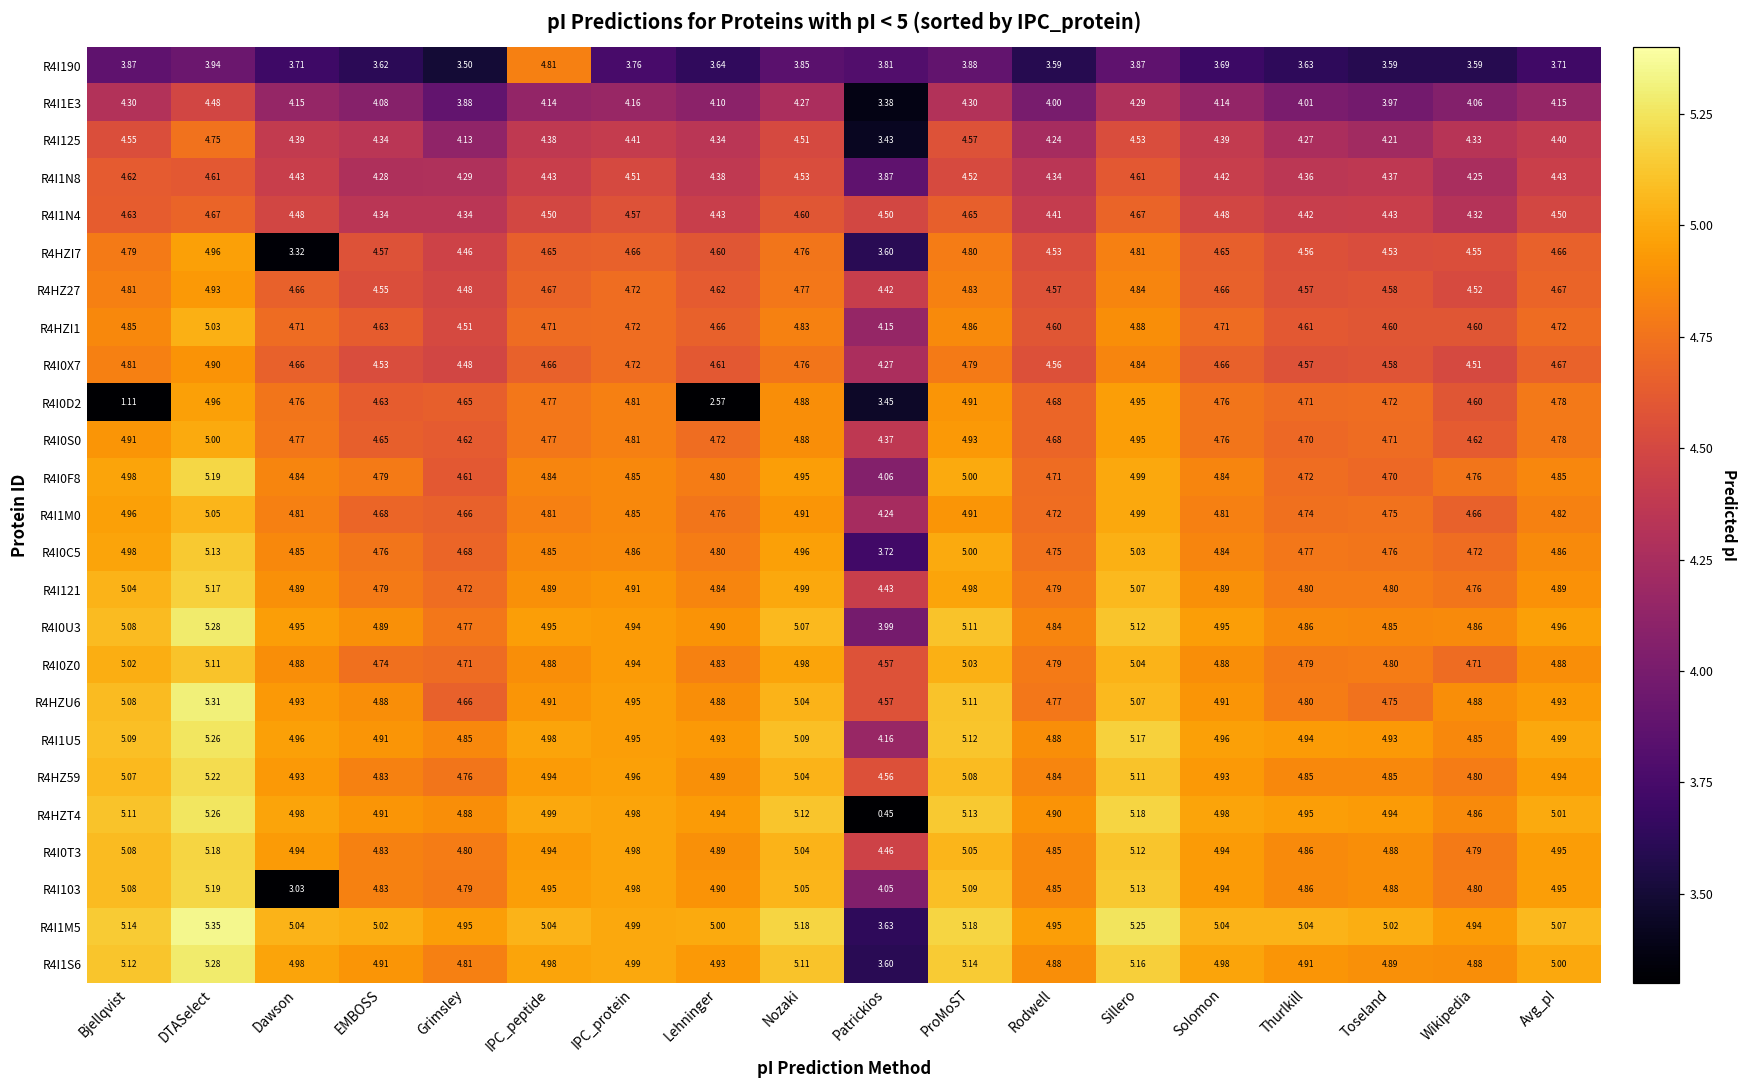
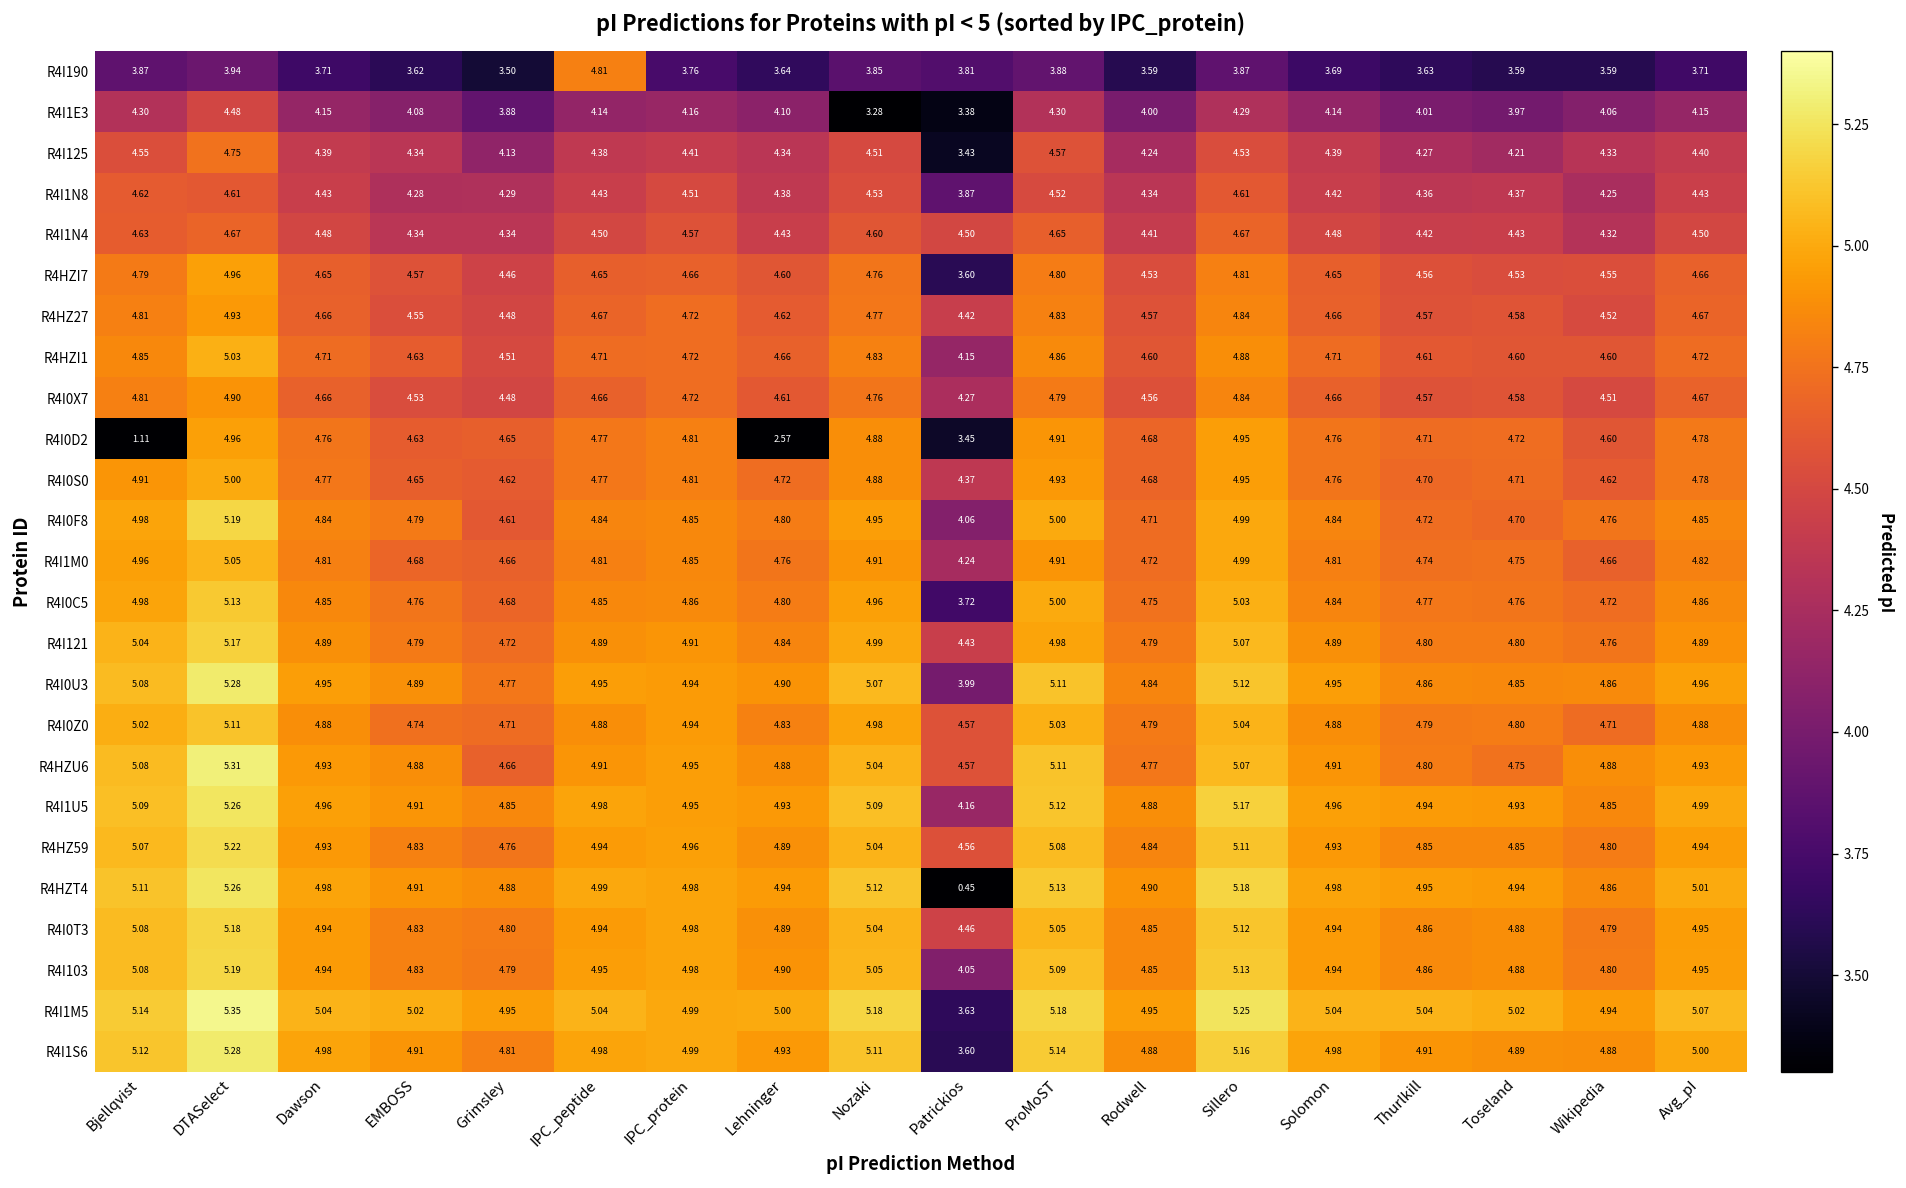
  {
    "R4I1E3": {
      "Bjellqvist": 4.30,
      "DTASelect": 4.48,
      "Dawson": 4.15,
      "EMBOSS": 4.08,
      "Grimsley": 3.88,
      "IPC_peptide": 4.14,
      "IPC_protein": 4.16,
      "Lehninger": 4.10,
-     "Nozaki": 4.27,
+     "Nozaki": 3.28,
      "Patrickios": 3.38,
      "ProMoST": 4.30,
      "Rodwell": 4.00,
      "Sillero": 4.29,
      "Solomon": 4.14,
      "Thurlkill": 4.01,
      "Toseland": 3.97,
      "Wikipedia": 4.06,
      "Avg_pI": 4.15
    },
    "R4HZI7": {
      "Bjellqvist": 4.79,
      "DTASelect": 4.96,
-     "Dawson": 3.32,
+     "Dawson": 4.65,
      "EMBOSS": 4.57,
      "Grimsley": 4.46,
      "IPC_peptide": 4.65,
      "IPC_protein": 4.66,
      "Lehninger": 4.60,
      "Nozaki": 4.76,
      "Patrickios": 3.60,
      "ProMoST": 4.80,
      "Rodwell": 4.53,
      "Sillero": 4.81,
      "Solomon": 4.65,
      "Thurlkill": 4.56,
      "Toseland": 4.53,
      "Wikipedia": 4.55,
      "Avg_pI": 4.66
    },
    "R4I103": {
      "Bjellqvist": 5.08,
      "DTASelect": 5.19,
-     "Dawson": 3.03,
+     "Dawson": 4.94,
      "EMBOSS": 4.83,
      "Grimsley": 4.79,
      "IPC_peptide": 4.95,
      "IPC_protein": 4.98,
      "Lehninger": 4.90,
      "Nozaki": 5.05,
      "Patrickios": 4.05,
      "ProMoST": 5.09,
      "Rodwell": 4.85,
      "Sillero": 5.13,
      "Solomon": 4.94,
      "Thurlkill": 4.86,
      "Toseland": 4.88,
      "Wikipedia": 4.80,
      "Avg_pI": 4.95
    }
  }
